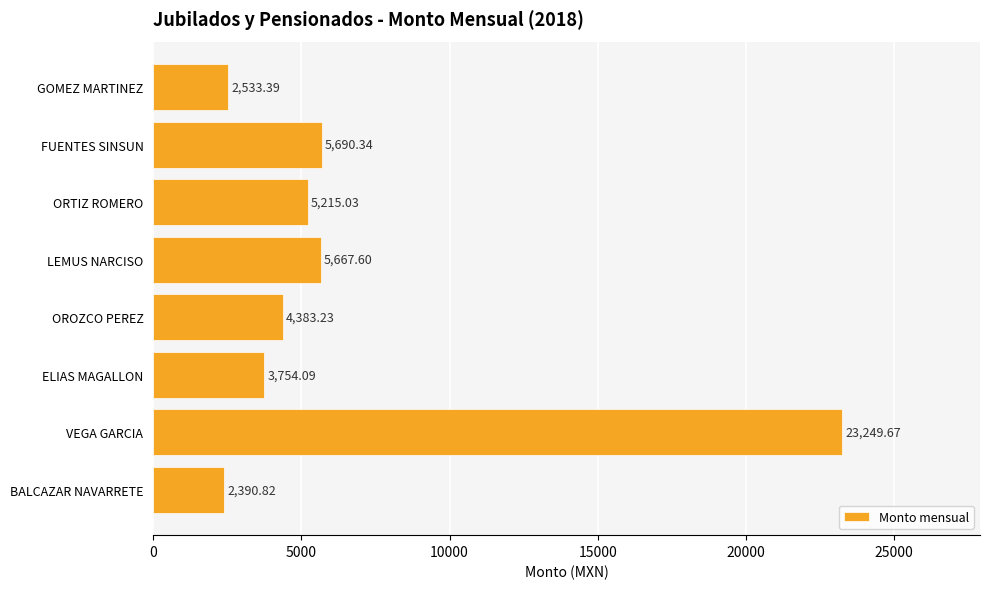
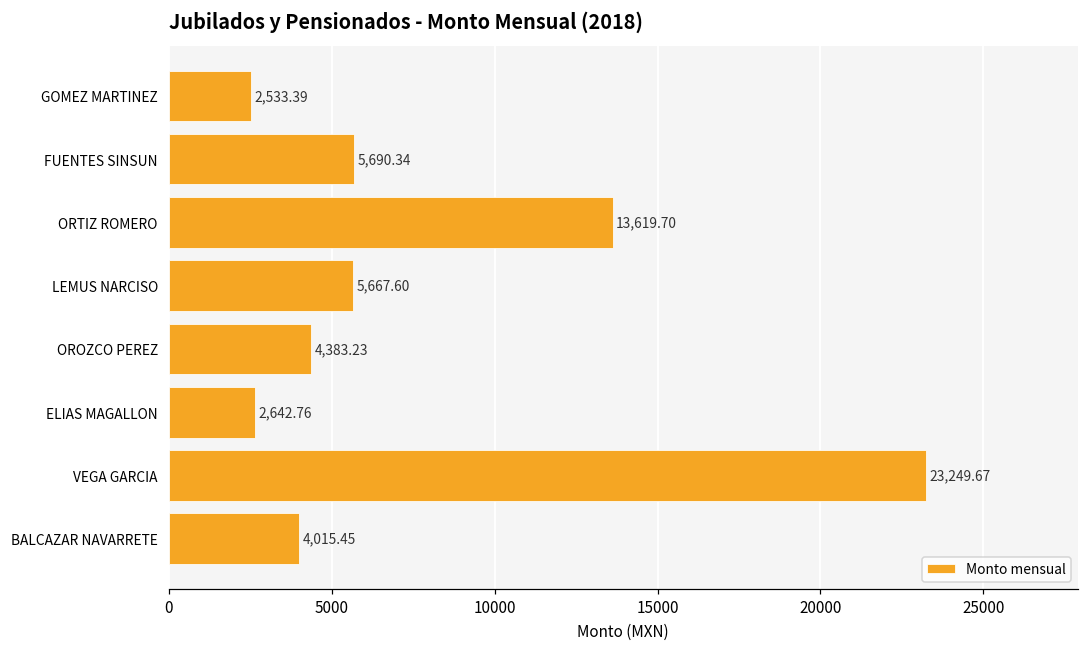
  {
    "GOMEZ MARTINEZ": "2,533.39",
    "FUENTES SINSUN": "5,690.34",
-   "ORTIZ ROMERO": "5,215.03",
+   "ORTIZ ROMERO": "13,619.70",
    "LEMUS NARCISO": "5,667.60",
    "OROZCO PEREZ": "4,383.23",
-   "ELIAS MAGALLON": "3,754.09",
+   "ELIAS MAGALLON": "2,642.76",
    "VEGA GARCIA": "23,249.67",
-   "BALCAZAR NAVARRETE": "2,390.82"
+   "BALCAZAR NAVARRETE": "4,015.45"
  }
